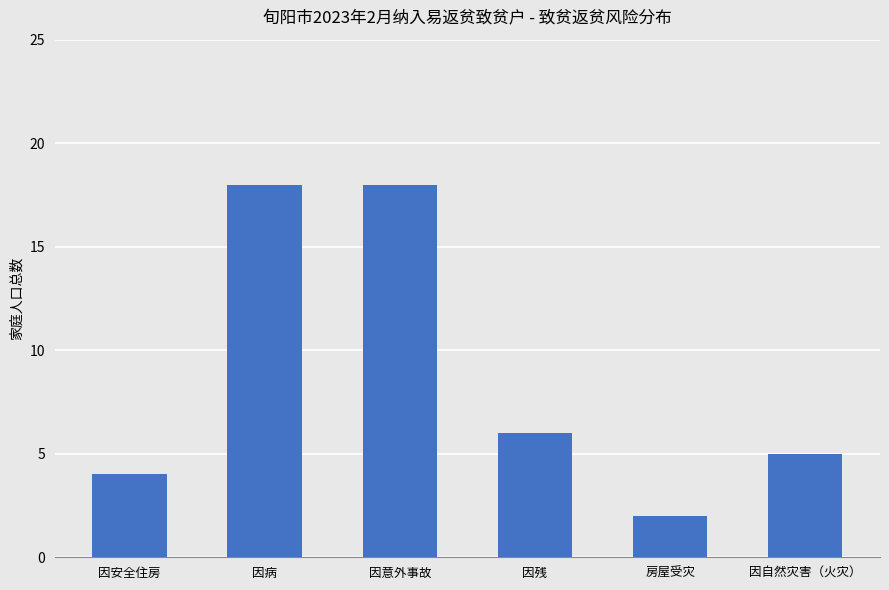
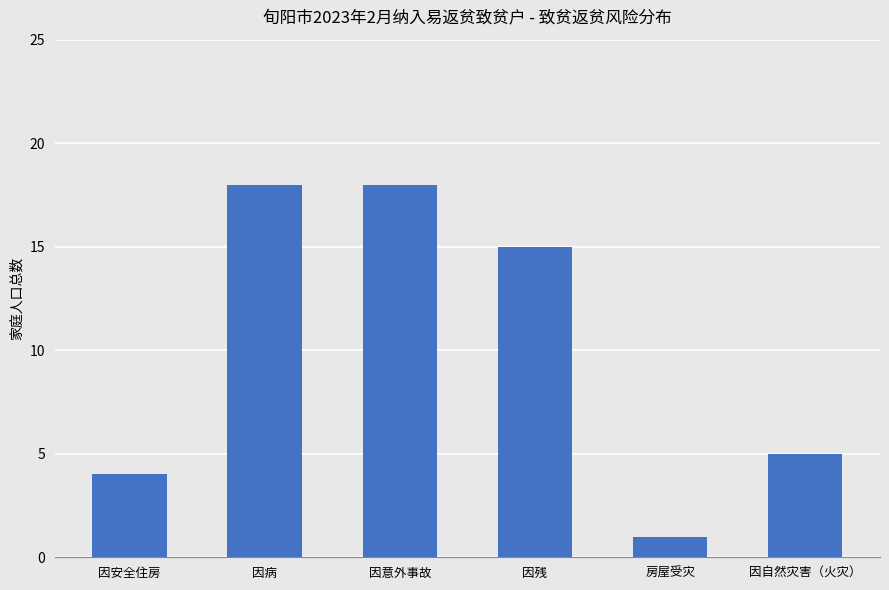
  {
    "因安全住房": 4,
    "因病": 18,
    "因意外事故": 18,
-   "因残": 6,
-   "房屋受灾": 2,
+   "因残": 15,
+   "房屋受灾": 1,
    "因自然灾害（火灾）": 5
  }
